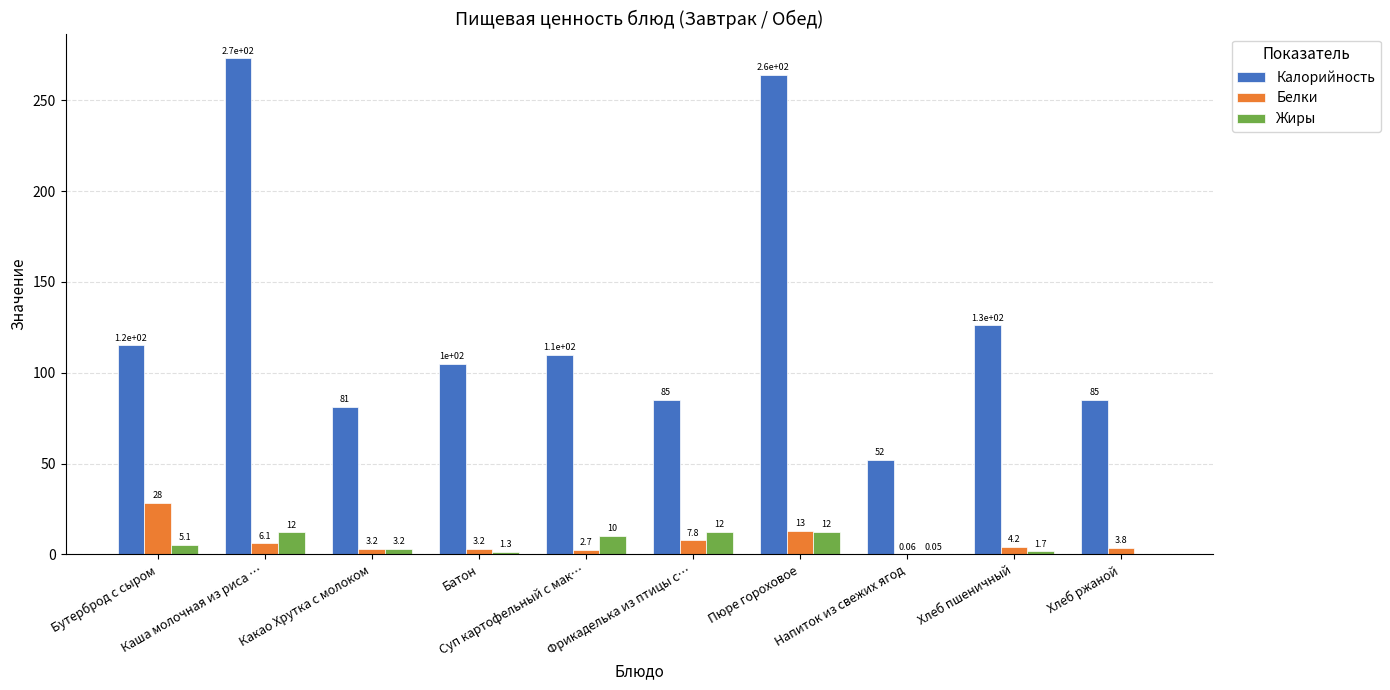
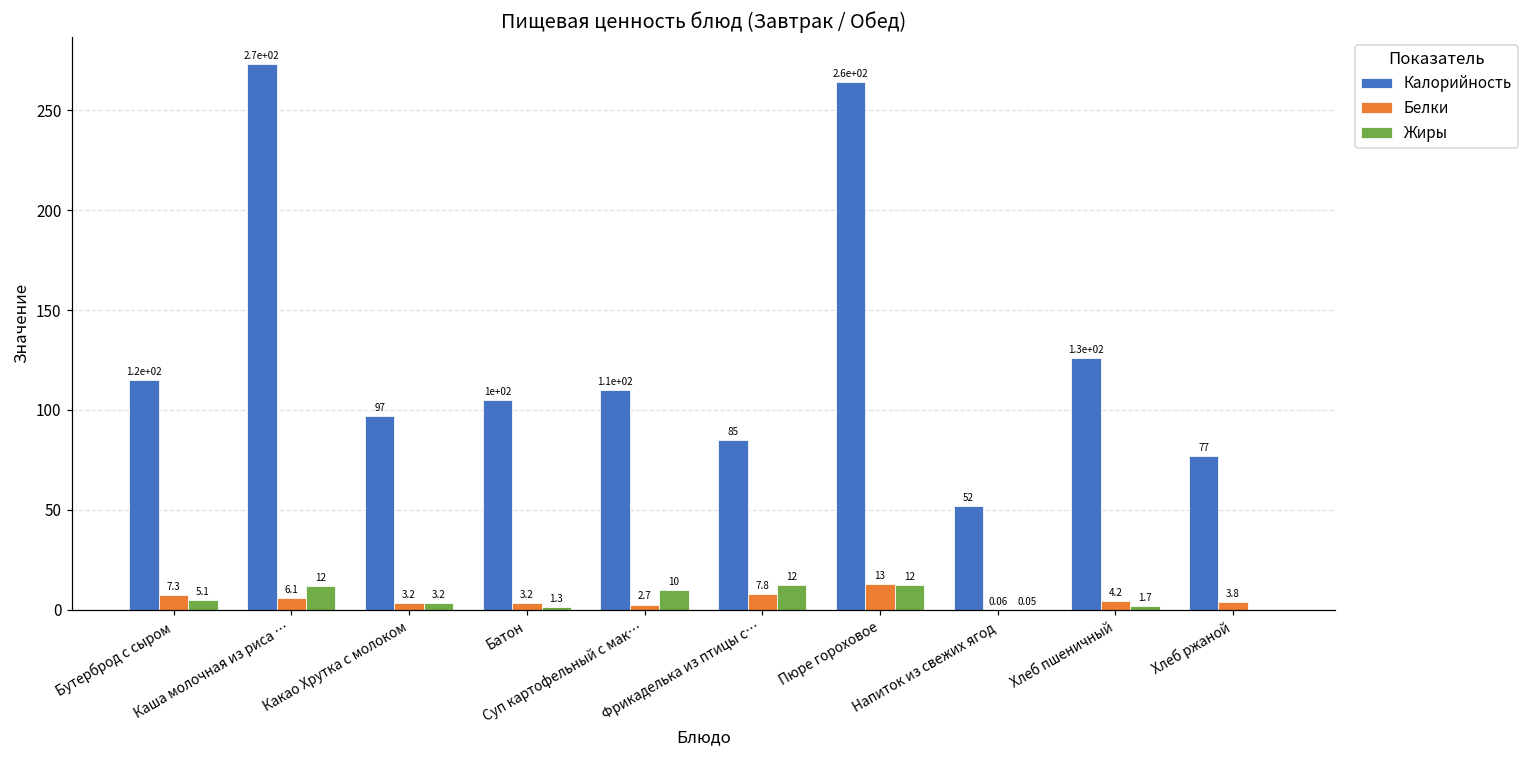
  {
    "Калорийность": {
-     "Какао Хрутка с молоком": "81",
+     "Какао Хрутка с молоком": "97",
      "Суп картофельный с мак…": "1.1e+02",
      "Фрикаделька из птицы с…": "85",
      "Напиток из свежих ягод": "52",
-     "Хлеб ржаной": "85"
+     "Хлеб ржаной": "77"
    },
    "Белки": {
-     "Бутерброд с сыром": "28",
+     "Бутерброд с сыром": "7.3",
      "Каша молочная из риса …": "6.1",
      "Какао Хрутка с молоком": "3.2",
      "Батон": "3.2",
      "Суп картофельный с мак…": "2.7",
      "Фрикаделька из птицы с…": "7.8",
      "Пюре гороховое": "13",
      "Напиток из свежих ягод": "0.06",
      "Хлеб пшеничный": "4.2",
      "Хлеб ржаной": "3.8"
    },
    "Жиры": {
      "Бутерброд с сыром": "5.1",
      "Каша молочная из риса …": "12",
      "Какао Хрутка с молоком": "3.2",
      "Батон": "1.3",
      "Суп картофельный с мак…": "10",
      "Фрикаделька из птицы с…": "12",
      "Пюре гороховое": "12",
      "Напиток из свежих ягод": "0.05",
      "Хлеб пшеничный": "1.7"
    }
  }
